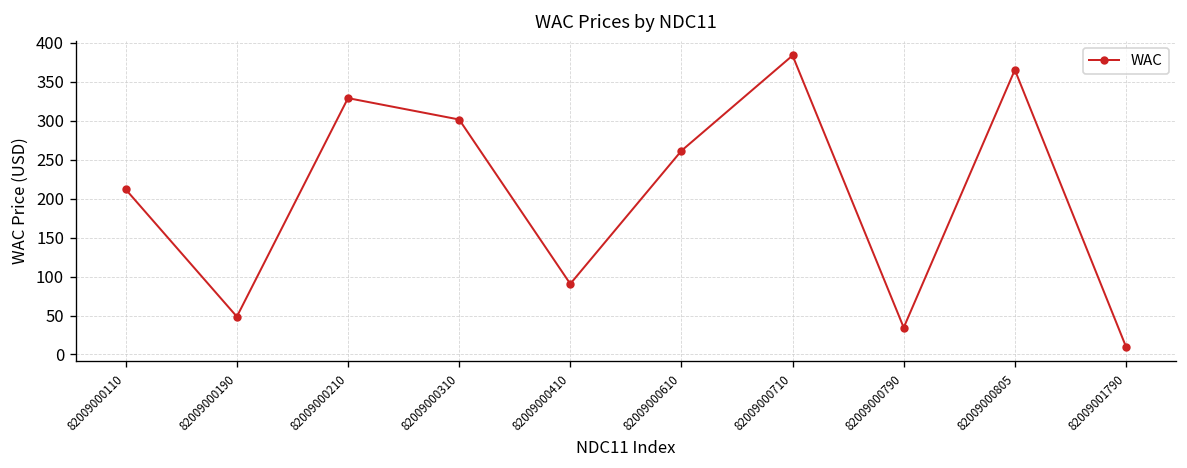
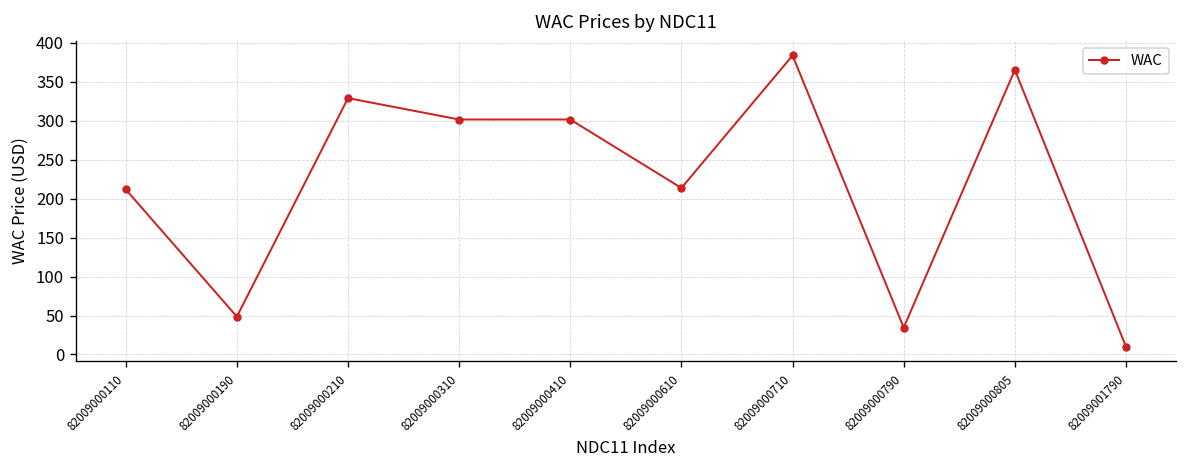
  {
    "82009000110": 210,
    "82009000190": 50,
    "82009000210": 330,
    "82009000310": 300,
-   "82009000410": 90,
-   "82009000610": 260,
+   "82009000410": 300,
+   "82009000610": 210,
    "82009000710": 380,
    "82009000790": 30,
    "82009000805": 370,
    "82009001790": 10
  }
